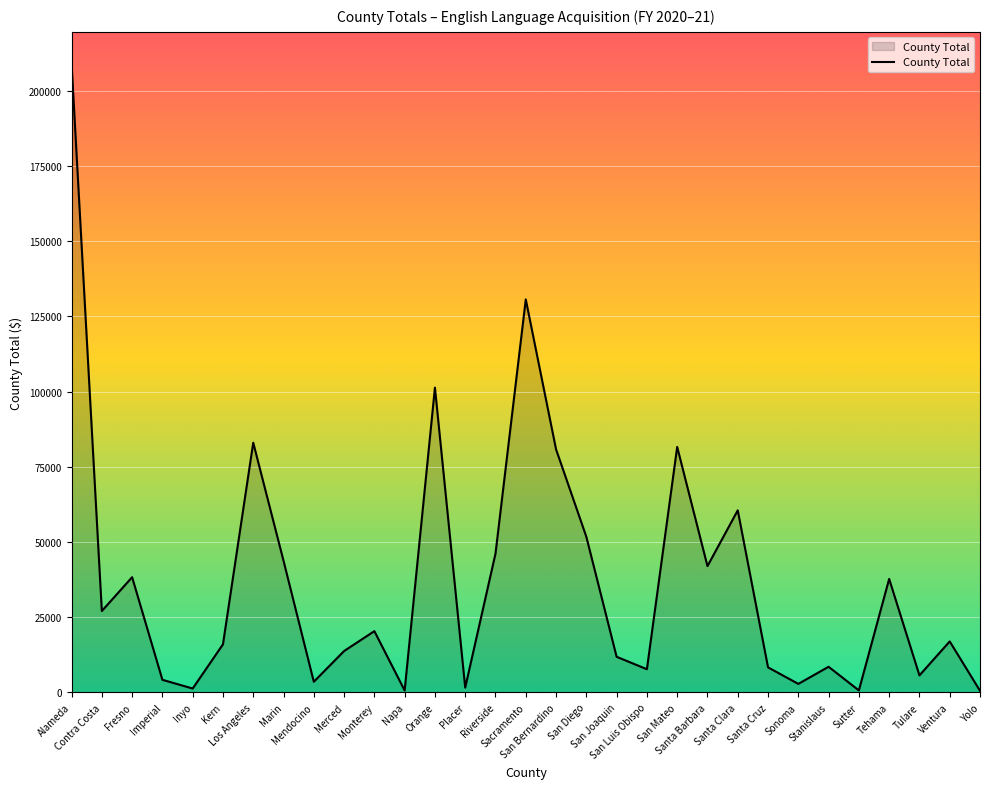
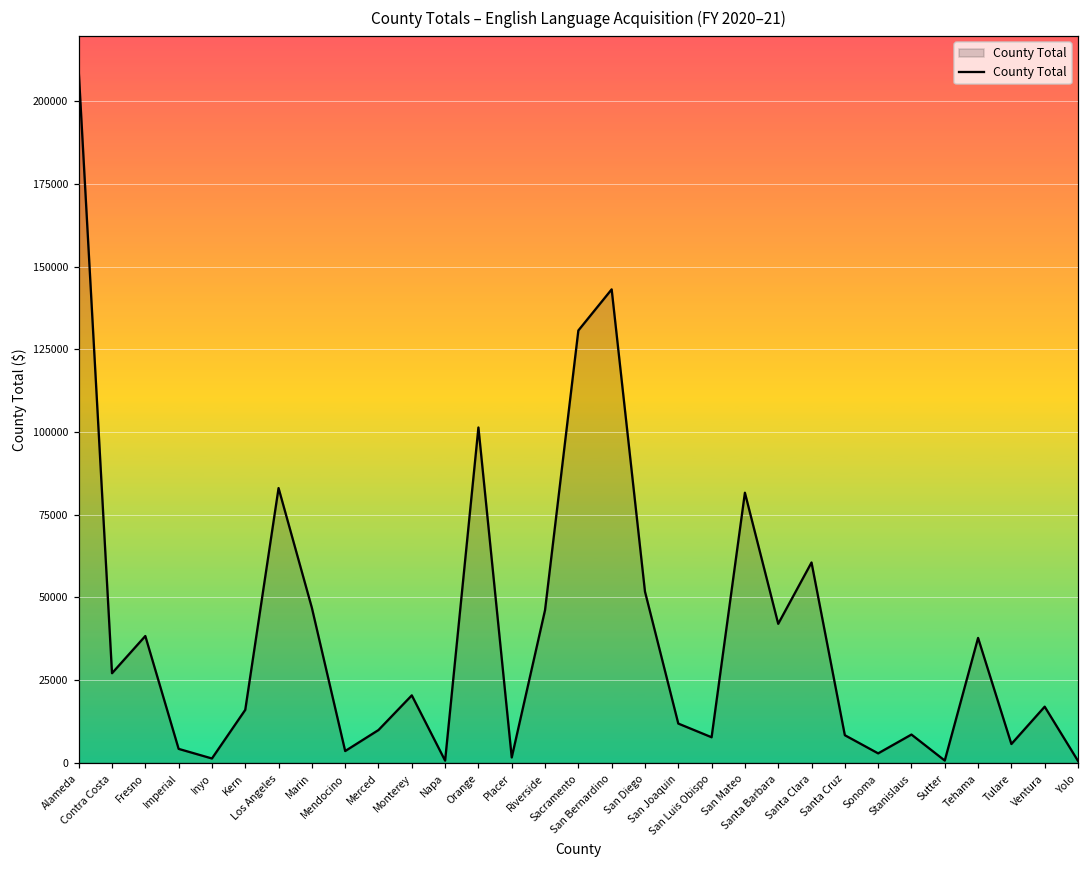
  {
    "Alameda": 209000,
    "Contra Costa": 27000,
    "Fresno": 38000,
    "Imperial": 4000,
    "Inyo": 1000,
    "Kern": 16000,
    "Los Angeles": 83000,
-   "Marin": 44000,
+   "Marin": 47000,
    "Mendocino": 4000,
-   "Merced": 14000,
+   "Merced": 10000,
    "Monterey": 20000,
    "Napa": 1000,
    "Orange": 101000,
    "Placer": 2000,
    "Riverside": 46000,
    "Sacramento": 131000,
-   "San Bernardino": 81000,
+   "San Bernardino": 143000,
    "San Diego": 52000,
    "San Joaquin": 12000,
    "San Luis Obispo": 8000,
    "San Mateo": 82000,
    "Santa Barbara": 42000,
    "Santa Clara": 61000,
    "Santa Cruz": 8000,
    "Sonoma": 3000,
    "Stanislaus": 9000,
    "Sutter": 1000,
    "Tehama": 38000,
    "Tulare": 6000,
    "Ventura": 17000,
    "Yolo": 1000
  }
